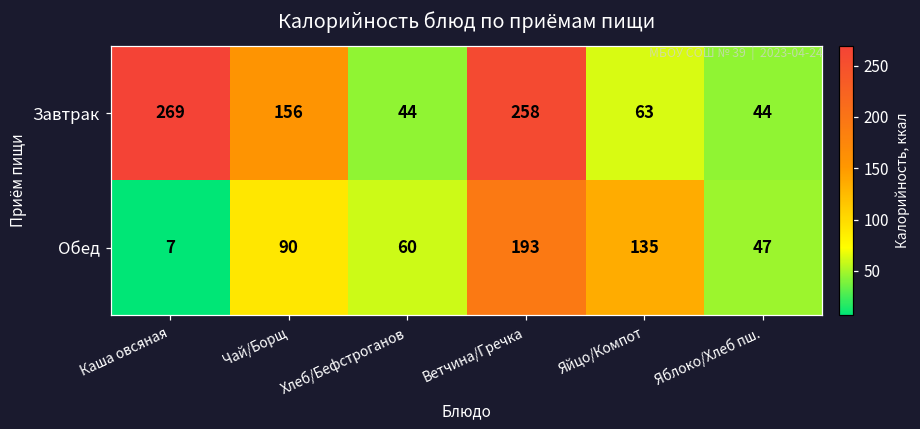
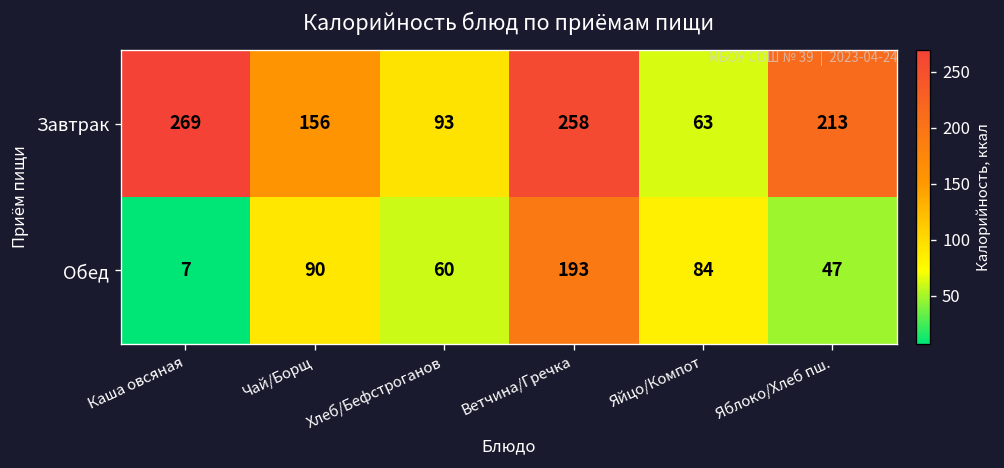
  {
    "Завтрак": {
      "Каша овсяная": 269,
      "Чай/Борщ": 156,
-     "Хлеб/Бефстроганов": 44,
+     "Хлеб/Бефстроганов": 93,
      "Ветчина/Гречка": 258,
      "Яйцо/Компот": 63,
-     "Яблоко/Хлеб пш.": 44
+     "Яблоко/Хлеб пш.": 213
    },
    "Обед": {
      "Каша овсяная": 7,
      "Чай/Борщ": 90,
      "Хлеб/Бефстроганов": 60,
      "Ветчина/Гречка": 193,
-     "Яйцо/Компот": 135,
+     "Яйцо/Компот": 84,
      "Яблоко/Хлеб пш.": 47
    }
  }
